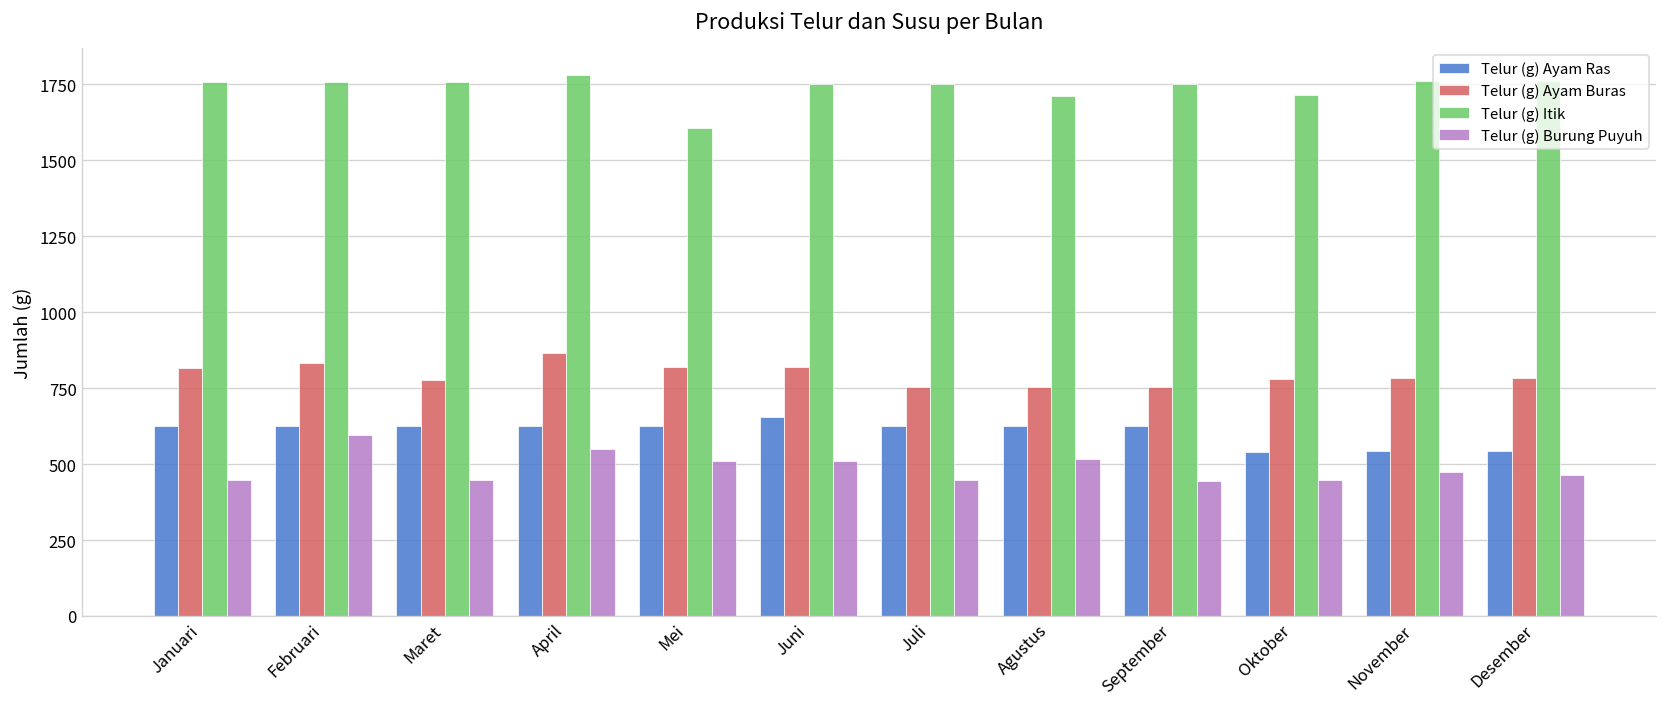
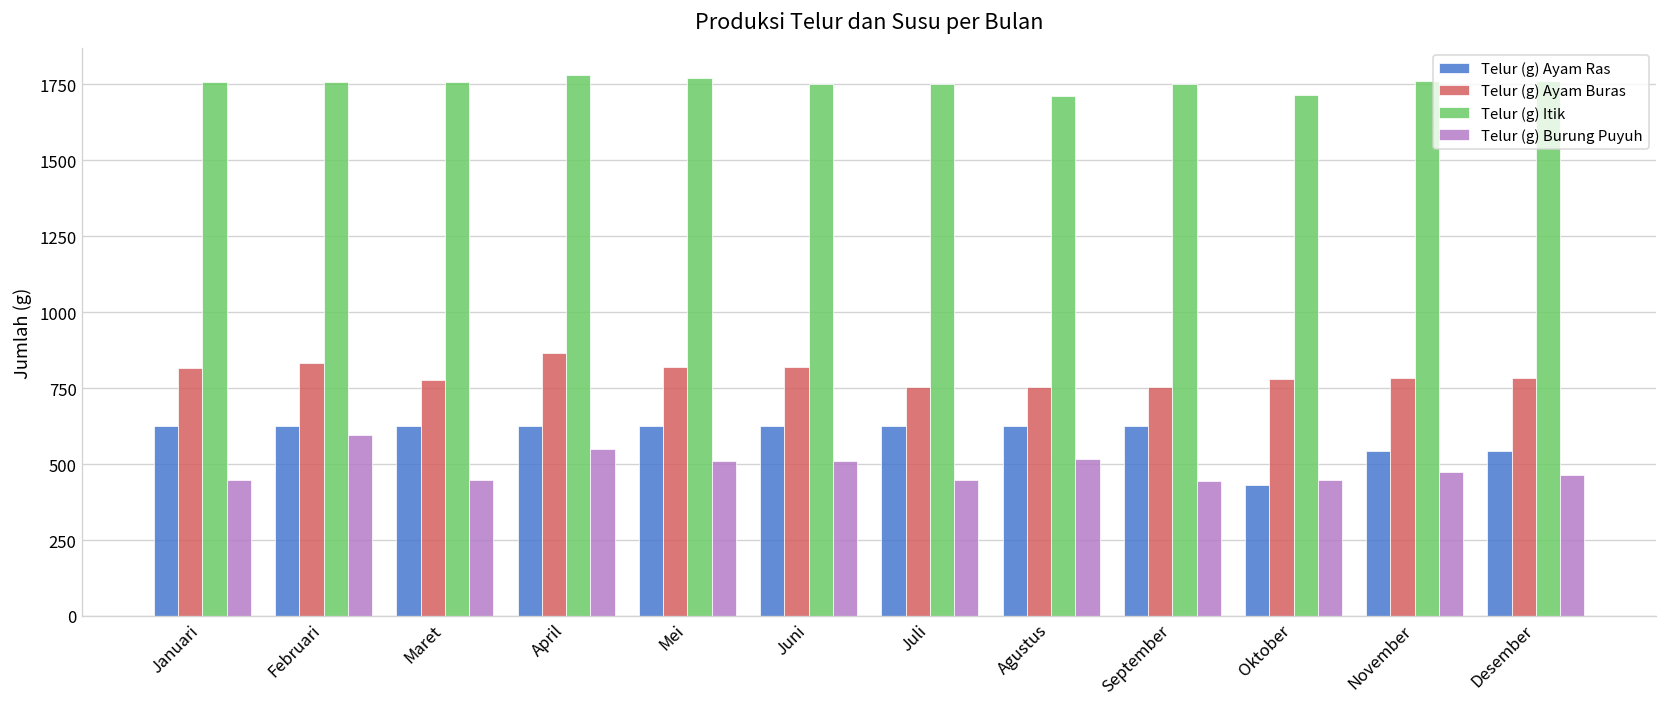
  {
    "Telur (g) Ayam Ras": {
      "Januari": 620,
      "Februari": 620,
      "Maret": 620,
      "April": 620,
      "Mei": 620,
-     "Juni": 660,
+     "Juni": 620,
      "Juli": 620,
      "Agustus": 620,
      "September": 630,
-     "Oktober": 540,
+     "Oktober": 430,
      "November": 540,
      "Desember": 540
    },
    "Telur (g) Ayam Buras": {
      "Januari": 820,
      "Februari": 830,
      "Maret": 780,
      "April": 870,
      "Mei": 820,
      "Juni": 820,
      "Juli": 760,
      "Agustus": 750,
      "September": 760,
      "Oktober": 780,
      "November": 780,
      "Desember": 780
    },
    "Telur (g) Itik": {
      "Januari": 1760,
      "Februari": 1760,
      "Maret": 1760,
      "April": 1780,
-     "Mei": 1610,
+     "Mei": 1770,
      "Juni": 1750,
      "Juli": 1750,
      "Agustus": 1710,
      "September": 1750,
      "Oktober": 1720,
      "November": 1760
    },
    "Telur (g) Burung Puyuh": {
      "Januari": 450,
      "Februari": 600,
      "Maret": 450,
      "April": 550,
      "Mei": 510,
      "Juni": 510,
      "Juli": 450,
      "Agustus": 520,
      "September": 450,
      "Oktober": 450,
      "November": 470,
      "Desember": 460
    }
  }
